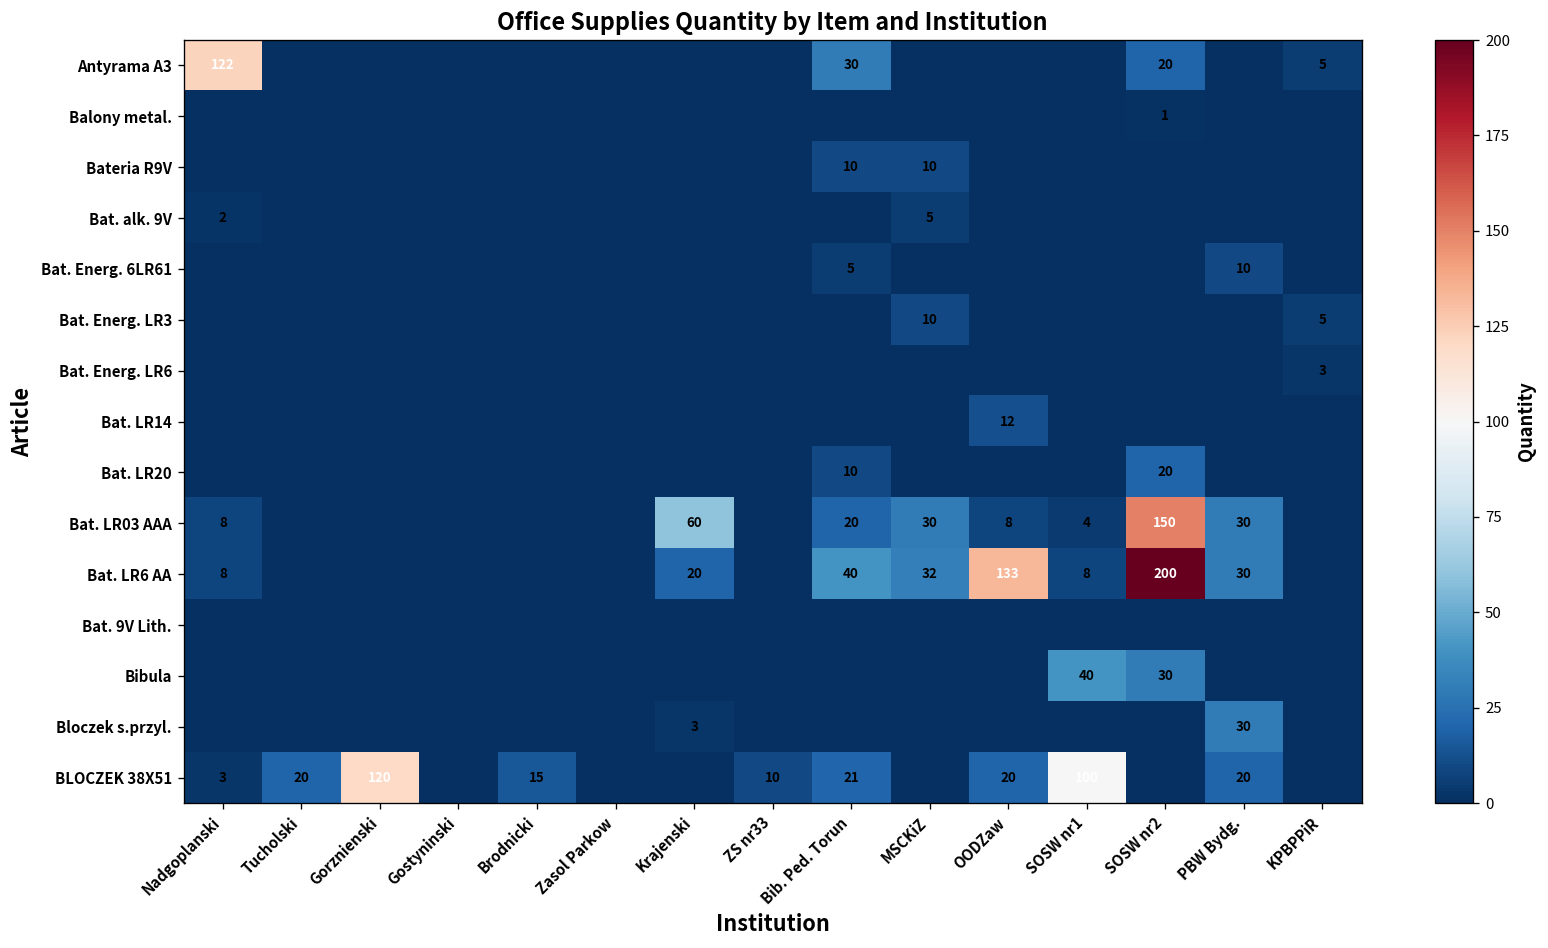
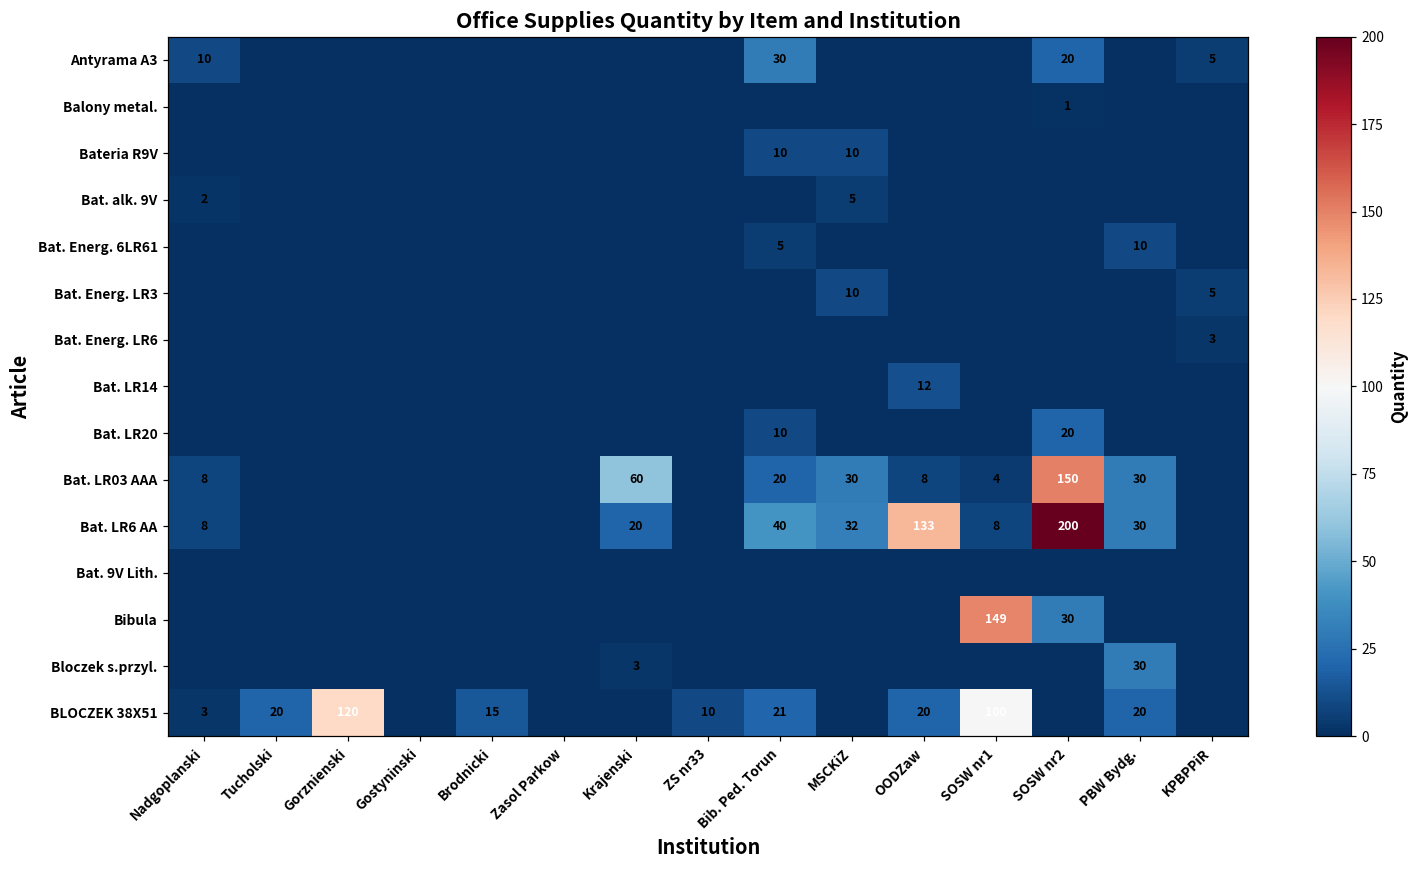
  {
    "Antyrama A3": {
-     "Nadgoplanski": 122,
+     "Nadgoplanski": 10,
      "Bib. Ped. Torun": 30,
      "SOSW nr2": 20,
      "KPBPPiR": 5
    },
    "Balony metal.": {
      "SOSW nr2": 1
    },
    "Bateria R9V": {
      "Bib. Ped. Torun": 10,
      "MSCKiZ": 10
    },
    "Bat. alk. 9V": {
      "Nadgoplanski": 2,
      "MSCKiZ": 5
    },
    "Bat. Energ. 6LR61": {
      "Bib. Ped. Torun": 5,
      "PBW Bydg.": 10
    },
    "Bat. Energ. LR3": {
      "MSCKiZ": 10,
      "KPBPPiR": 5
    },
    "Bat. Energ. LR6": {
      "KPBPPiR": 3
    },
    "Bat. LR14": {
      "OODZaw": 12
    },
    "Bat. LR20": {
      "Bib. Ped. Torun": 10,
      "SOSW nr2": 20
    },
    "Bat. LR03 AAA": {
      "Nadgoplanski": 8,
      "Krajenski": 60,
      "Bib. Ped. Torun": 20,
      "MSCKiZ": 30,
      "OODZaw": 8,
      "SOSW nr1": 4,
      "SOSW nr2": 150,
      "PBW Bydg.": 30
    },
    "Bat. LR6 AA": {
      "Nadgoplanski": 8,
      "Krajenski": 20,
      "Bib. Ped. Torun": 40,
      "MSCKiZ": 32,
      "OODZaw": 133,
      "SOSW nr1": 8,
      "SOSW nr2": 200,
      "PBW Bydg.": 30
    },
    "Bibula": {
-     "SOSW nr1": 40,
+     "SOSW nr1": 149,
      "SOSW nr2": 30
    },
    "Bloczek s.przyl.": {
      "Krajenski": 3,
      "PBW Bydg.": 30
    },
    "BLOCZEK 38X51": {
      "Nadgoplanski": 3,
      "Tucholski": 20,
      "Gorznienski": 120,
      "Brodnicki": 15,
      "ZS nr33": 10,
      "Bib. Ped. Torun": 21,
      "OODZaw": 20,
      "PBW Bydg.": 20
    }
  }
